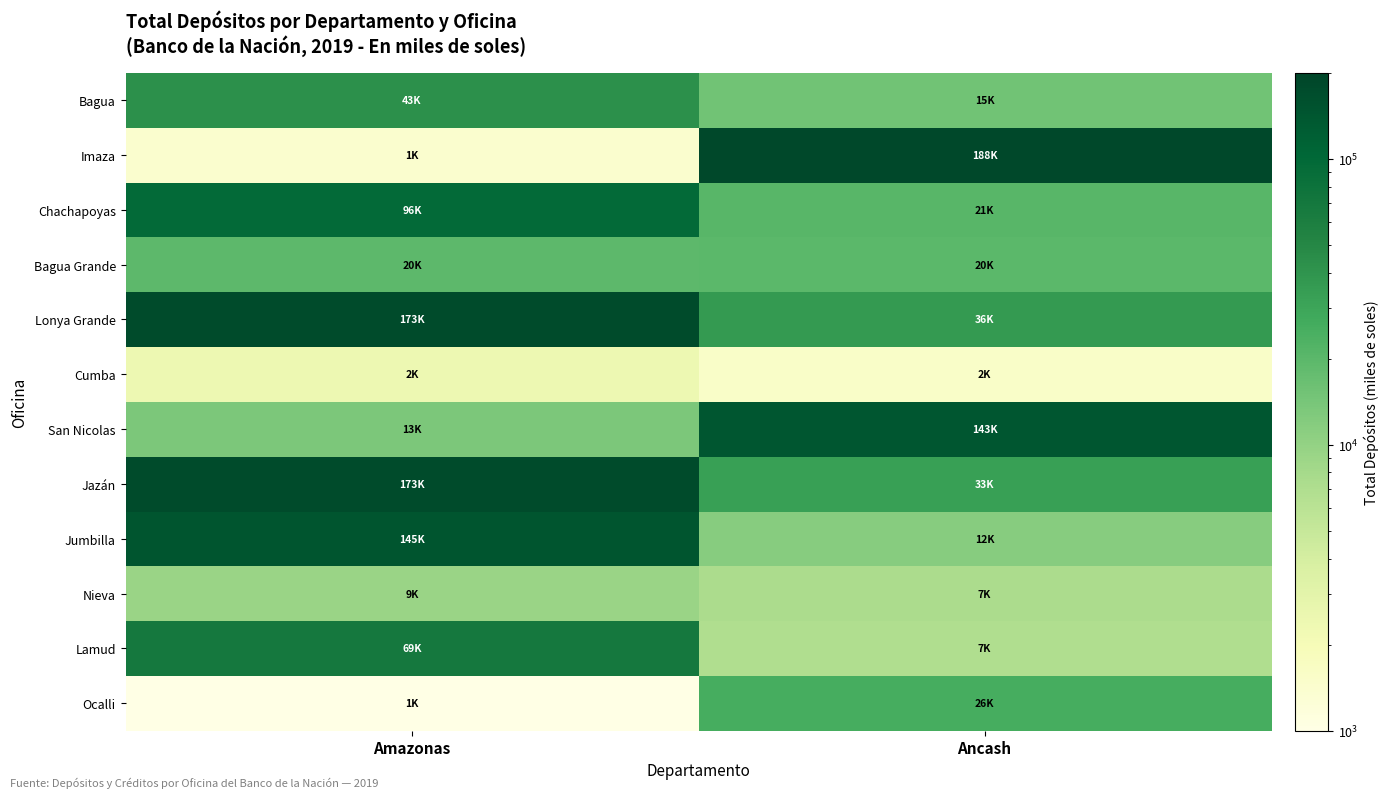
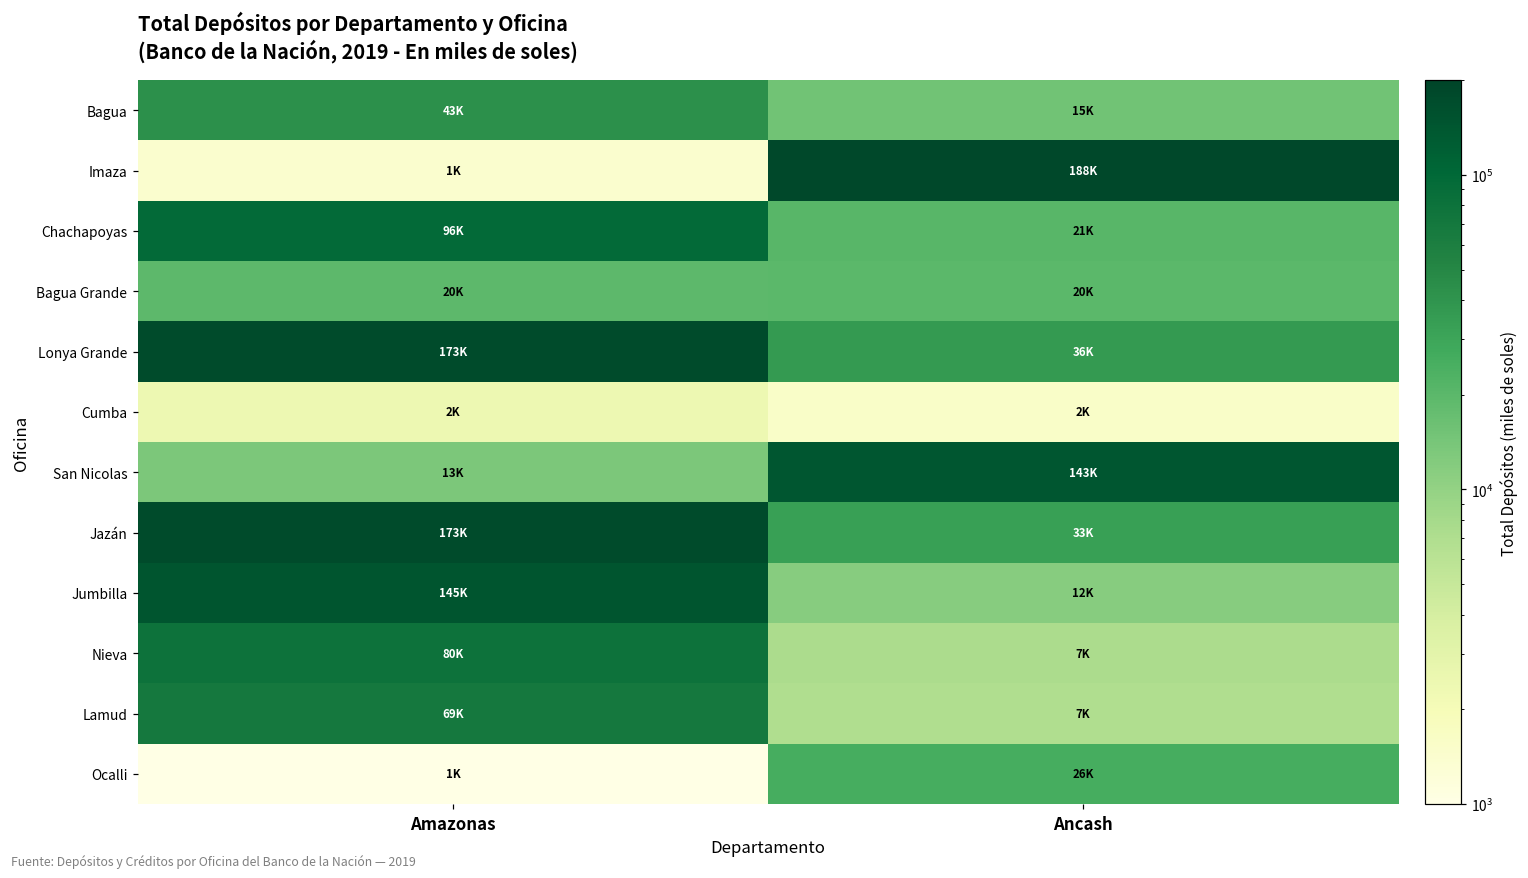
  {
    "Bagua": {
      "Amazonas": "43K",
      "Ancash": "15K"
    },
    "Imaza": {
      "Amazonas": "1K",
      "Ancash": "188K"
    },
    "Chachapoyas": {
      "Amazonas": "96K",
      "Ancash": "21K"
    },
    "Bagua Grande": {
      "Amazonas": "20K",
      "Ancash": "20K"
    },
    "Lonya Grande": {
      "Amazonas": "173K",
      "Ancash": "36K"
    },
    "Cumba": {
      "Amazonas": "2K",
      "Ancash": "2K"
    },
    "San Nicolas": {
      "Amazonas": "13K",
      "Ancash": "143K"
    },
    "Jazán": {
      "Amazonas": "173K",
      "Ancash": "33K"
    },
    "Jumbilla": {
      "Amazonas": "145K",
      "Ancash": "12K"
    },
    "Nieva": {
-     "Amazonas": "9K",
+     "Amazonas": "80K",
      "Ancash": "7K"
    },
    "Lamud": {
      "Amazonas": "69K",
      "Ancash": "7K"
    },
    "Ocalli": {
      "Amazonas": "1K",
      "Ancash": "26K"
    }
  }
